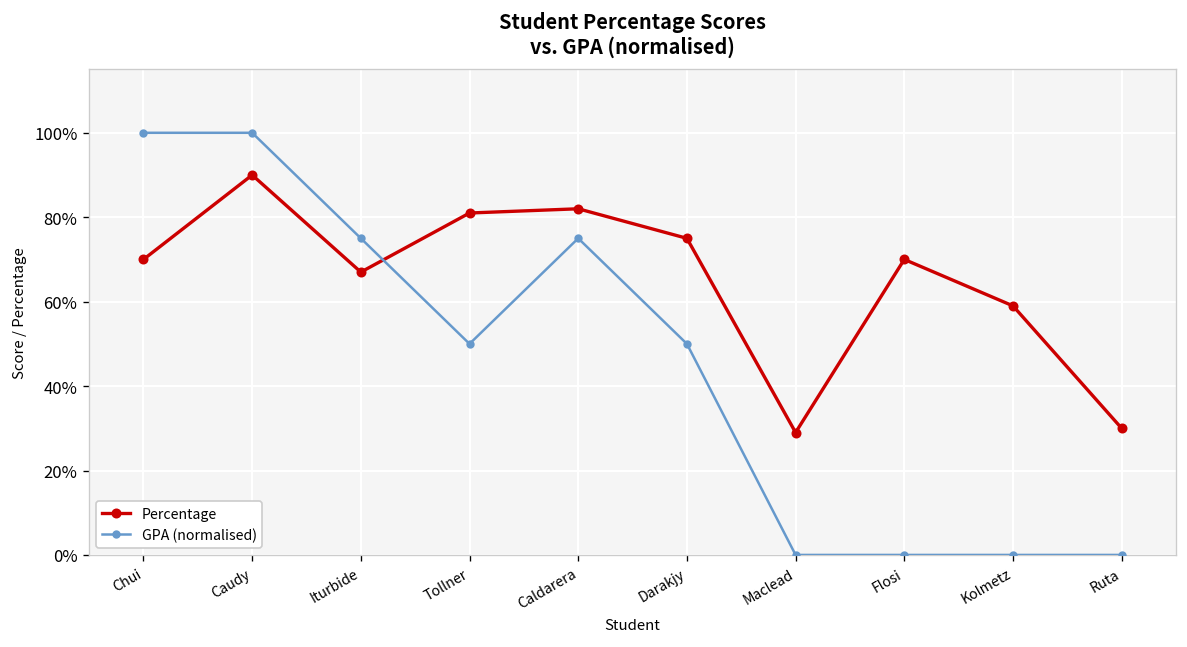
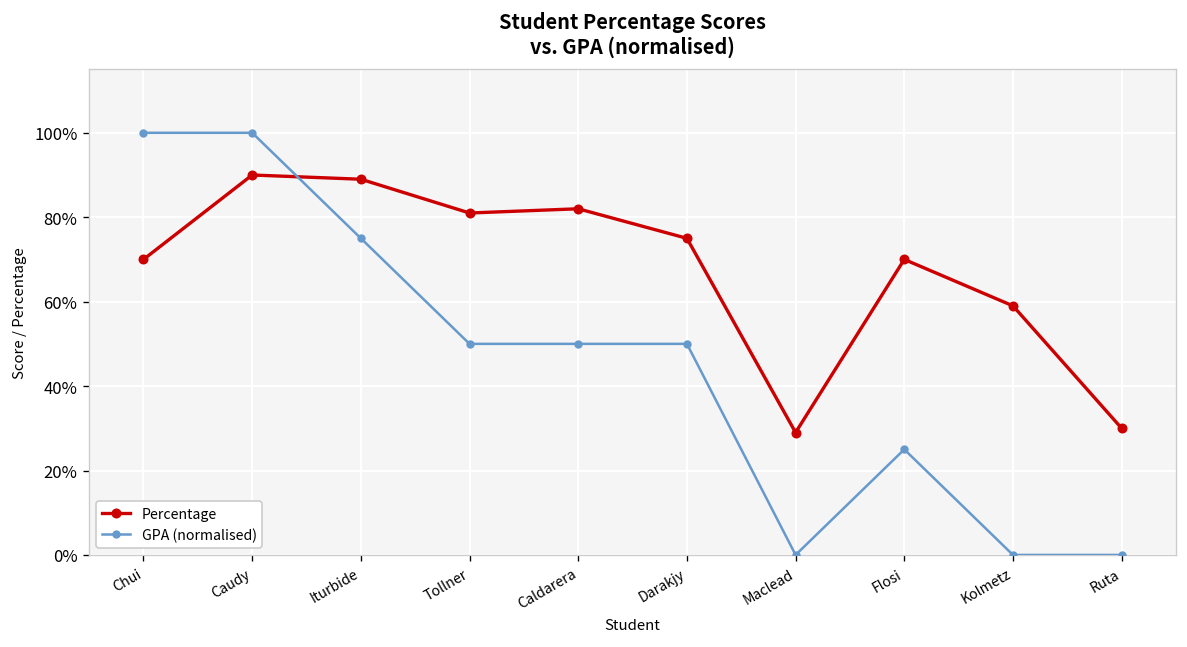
  {
    "Percentage": {
      "Chui": "70%",
      "Caudy": "90%",
-     "Iturbide": "67%",
+     "Iturbide": "89%",
      "Tollner": "81%",
      "Caldarera": "82%",
      "Darakjy": "75%",
      "Maclead": "29%",
      "Flosi": "70%",
      "Kolmetz": "59%",
      "Ruta": "30%"
    },
    "GPA (normalised)": {
      "Chui": "100%",
      "Caudy": "100%",
      "Iturbide": "75%",
      "Tollner": "50%",
-     "Caldarera": "75%",
+     "Caldarera": "50%",
      "Darakjy": "50%",
      "Maclead": "0%",
-     "Flosi": "0%",
+     "Flosi": "25%",
      "Kolmetz": "0%",
      "Ruta": "0%"
    }
  }
